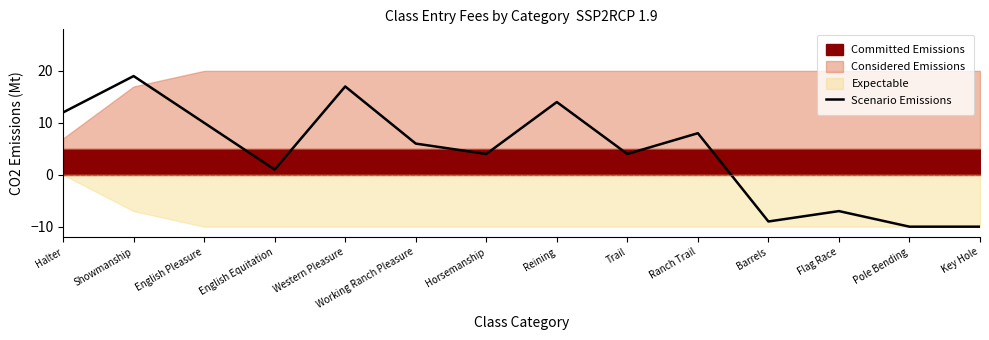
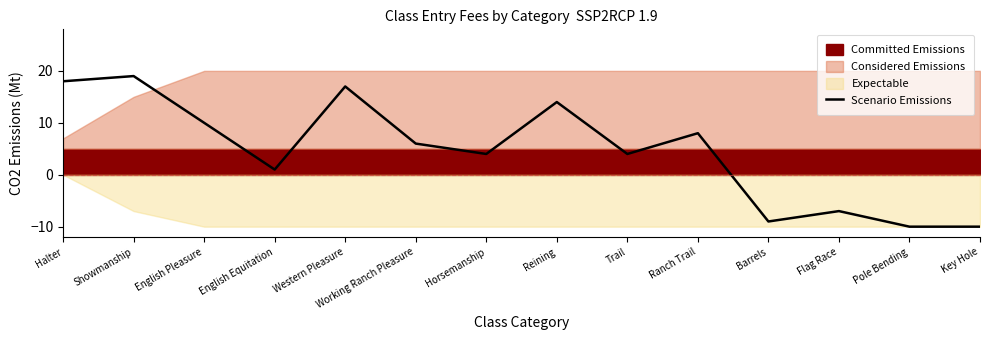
  {
    "Scenario Emissions": {
-     "Halter": 12,
+     "Halter": 18,
      "Showmanship": 19,
      "English Pleasure": 10,
      "English Equitation": 1,
      "Western Pleasure": 17,
      "Working Ranch Pleasure": 6,
      "Horsemanship": 4,
      "Reining": 14,
      "Trail": 4,
      "Ranch Trail": 8,
      "Barrels": -9,
      "Flag Race": -7,
      "Pole Bending": -10,
      "Key Hole": -10
    },
    "Committed Emissions": {
      "Halter": 5,
      "Showmanship": 5,
      "English Pleasure": 5,
      "English Equitation": 5,
      "Western Pleasure": 5,
      "Working Ranch Pleasure": 5,
      "Horsemanship": 5,
      "Reining": 5,
      "Trail": 5,
      "Ranch Trail": 5,
      "Barrels": 5,
      "Flag Race": 5,
      "Pole Bending": 5,
      "Key Hole": 5
    },
    "Considered Emissions": {
      "Halter": 2,
-     "Showmanship": 12,
+     "Showmanship": 10,
      "English Pleasure": 15,
      "English Equitation": 15,
      "Western Pleasure": 15,
      "Working Ranch Pleasure": 15,
      "Horsemanship": 15,
      "Reining": 15,
      "Trail": 15,
      "Ranch Trail": 15,
      "Barrels": 15,
      "Key Hole": 15
    }
  }
